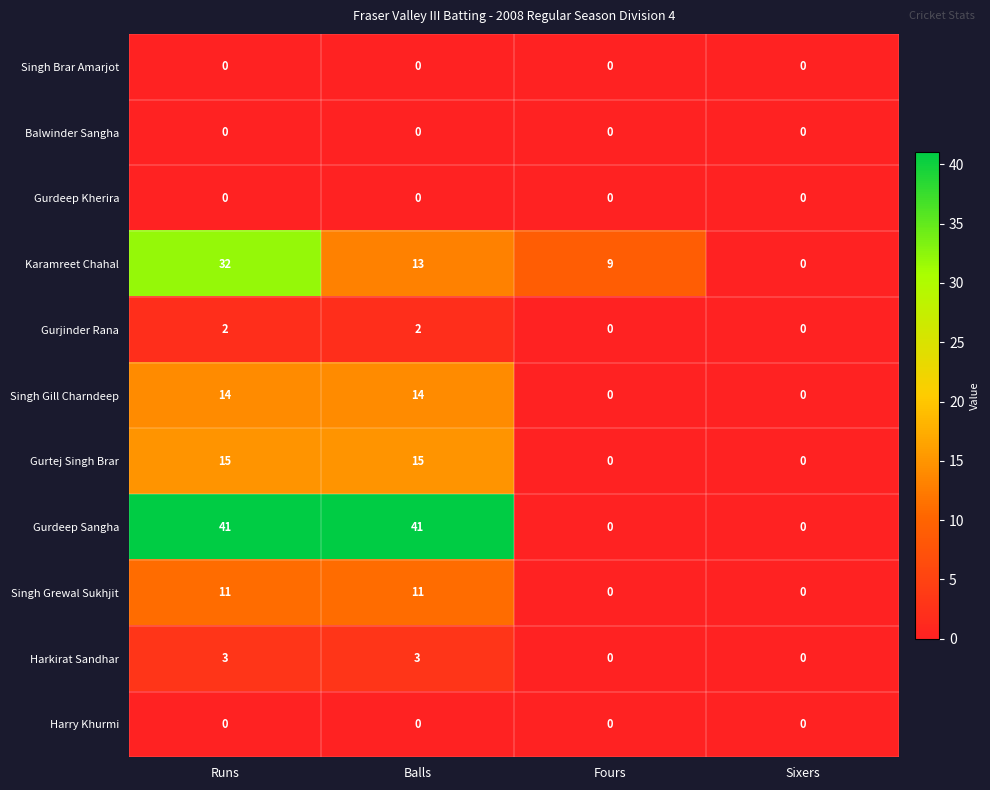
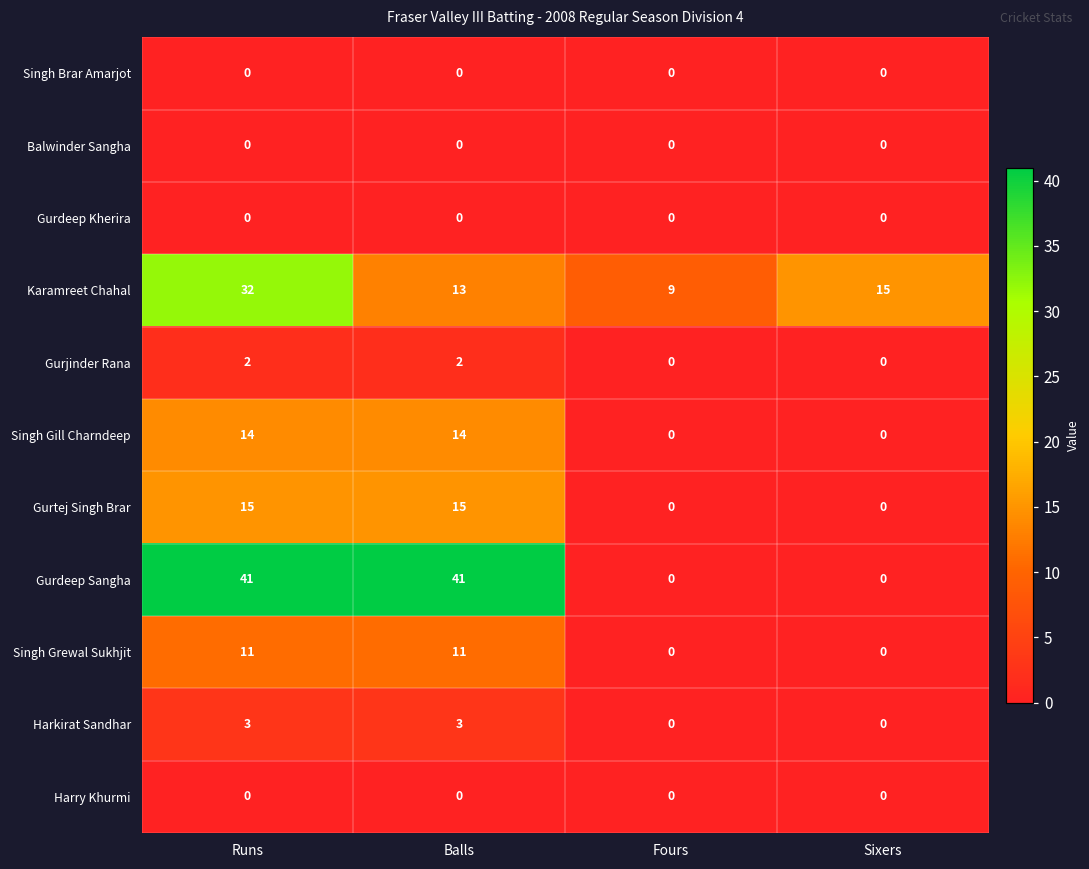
  {
    "Singh Brar Amarjot": {
      "Runs": 0,
      "Balls": 0,
      "Fours": 0,
      "Sixers": 0
    },
    "Balwinder Sangha": {
      "Runs": 0,
      "Balls": 0,
      "Fours": 0,
      "Sixers": 0
    },
    "Gurdeep Kherira": {
      "Runs": 0,
      "Balls": 0,
      "Fours": 0,
      "Sixers": 0
    },
    "Karamreet Chahal": {
      "Runs": 32,
      "Balls": 13,
      "Fours": 9,
-     "Sixers": 0
+     "Sixers": 15
    },
    "Gurjinder Rana": {
      "Runs": 2,
      "Balls": 2,
      "Fours": 0,
      "Sixers": 0
    },
    "Singh Gill Charndeep": {
      "Runs": 14,
      "Balls": 14,
      "Fours": 0,
      "Sixers": 0
    },
    "Gurtej Singh Brar": {
      "Runs": 15,
      "Balls": 15,
      "Fours": 0,
      "Sixers": 0
    },
    "Gurdeep Sangha": {
      "Runs": 41,
      "Balls": 41,
      "Fours": 0,
      "Sixers": 0
    },
    "Singh Grewal Sukhjit": {
      "Runs": 11,
      "Balls": 11,
      "Fours": 0,
      "Sixers": 0
    },
    "Harkirat Sandhar": {
      "Runs": 3,
      "Balls": 3,
      "Fours": 0,
      "Sixers": 0
    },
    "Harry Khurmi": {
      "Runs": 0,
      "Balls": 0,
      "Fours": 0,
      "Sixers": 0
    }
  }
